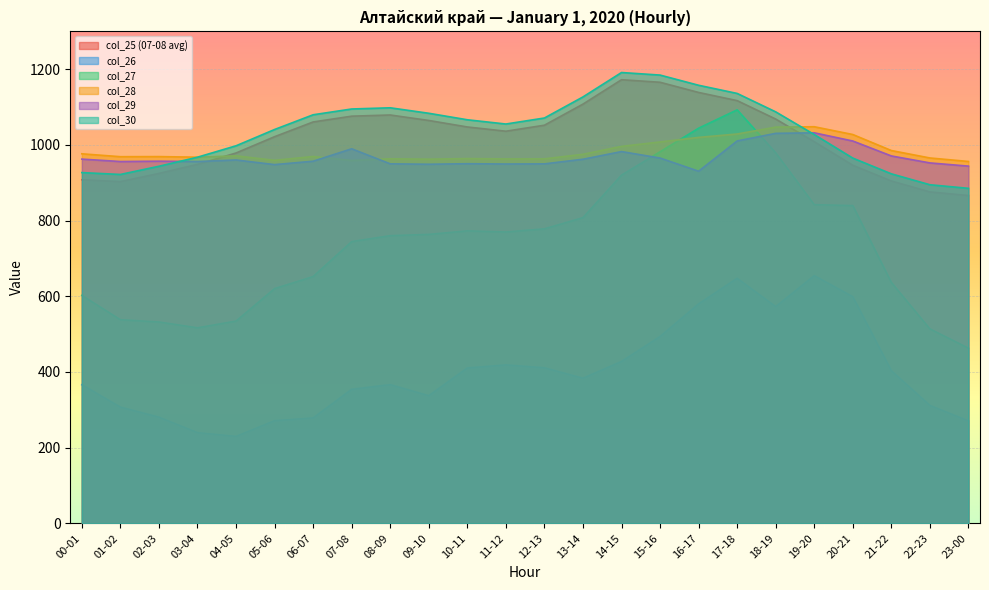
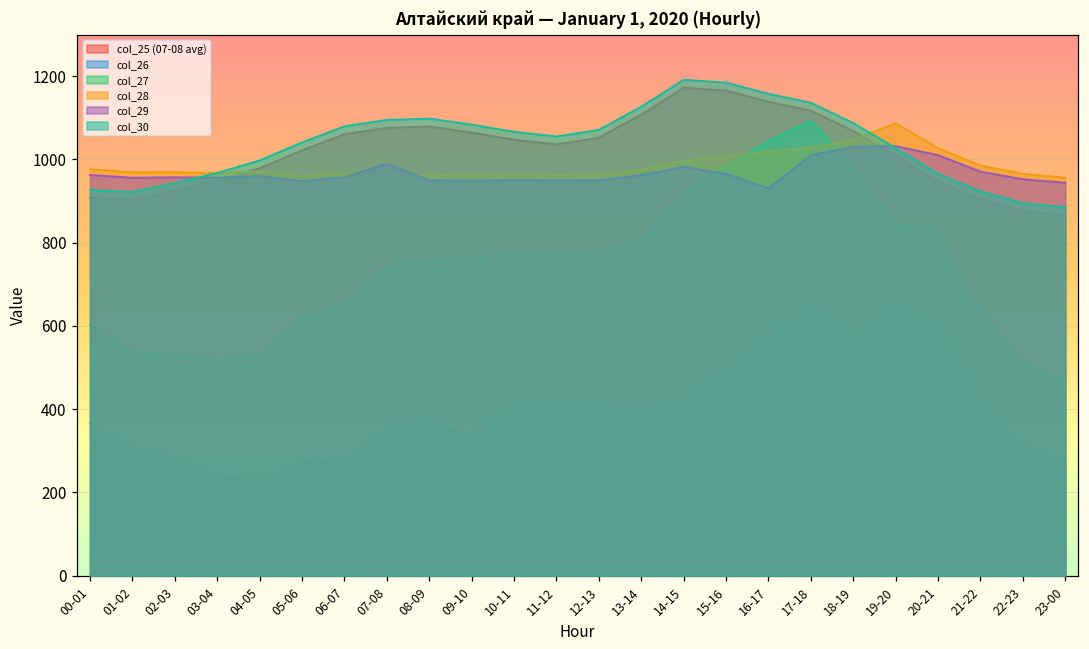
  {
    "col_25 (07-08 avg)": {
      "00-01": 910,
      "01-02": 900,
      "02-03": 920,
      "03-04": 950,
      "04-05": 980,
      "05-06": 1020,
      "06-07": 1060,
      "07-08": 1080,
      "08-09": 1080,
      "09-10": 1060,
      "10-11": 1050,
      "11-12": 1040,
      "12-13": 1050,
      "13-14": 1110,
      "14-15": 1170,
      "15-16": 1170,
      "16-17": 1140,
      "17-18": 1120,
      "18-19": 1070,
      "19-20": 1010,
      "20-21": 950,
      "21-22": 900,
      "22-23": 880,
      "23-00": 870
    },
    "col_26": {
      "00-01": 370,
      "01-02": 310,
      "02-03": 280,
      "03-04": 240,
      "04-05": 230,
      "05-06": 270,
      "06-07": 280,
      "07-08": 350,
      "08-09": 370,
      "09-10": 340,
      "10-11": 410,
      "11-12": 420,
      "12-13": 410,
      "13-14": 380,
      "14-15": 430,
      "15-16": 490,
      "16-17": 580,
      "17-18": 650,
      "18-19": 570,
      "19-20": 650,
      "20-21": 600,
      "21-22": 400,
      "22-23": 310,
      "23-00": 270
    },
    "col_28": {
      "00-01": 980,
      "01-02": 970,
      "02-03": 970,
      "04-05": 970,
      "05-06": 960,
      "06-07": 970,
      "07-08": 960,
      "08-09": 960,
      "09-10": 960,
      "10-11": 960,
      "11-12": 960,
      "12-13": 960,
      "13-14": 980,
      "14-15": 1000,
      "15-16": 1010,
      "16-17": 1020,
      "17-18": 1030,
      "18-19": 1050,
-     "19-20": 1050,
+     "19-20": 1090,
      "20-21": 1030,
      "21-22": 990,
      "22-23": 970,
      "23-00": 960
    },
    "col_29": {
      "00-01": 960,
      "01-02": 960,
      "02-03": 960,
      "03-04": 960,
      "04-05": 960,
      "05-06": 950,
      "06-07": 960,
      "07-08": 990,
      "08-09": 950,
      "09-10": 950,
      "10-11": 950,
      "11-12": 950,
      "12-13": 950,
      "13-14": 960,
      "14-15": 980,
      "15-16": 970,
      "16-17": 930,
      "17-18": 1010,
      "18-19": 1030,
      "20-21": 1010,
      "21-22": 970,
      "22-23": 950,
      "23-00": 940
    }
  }
